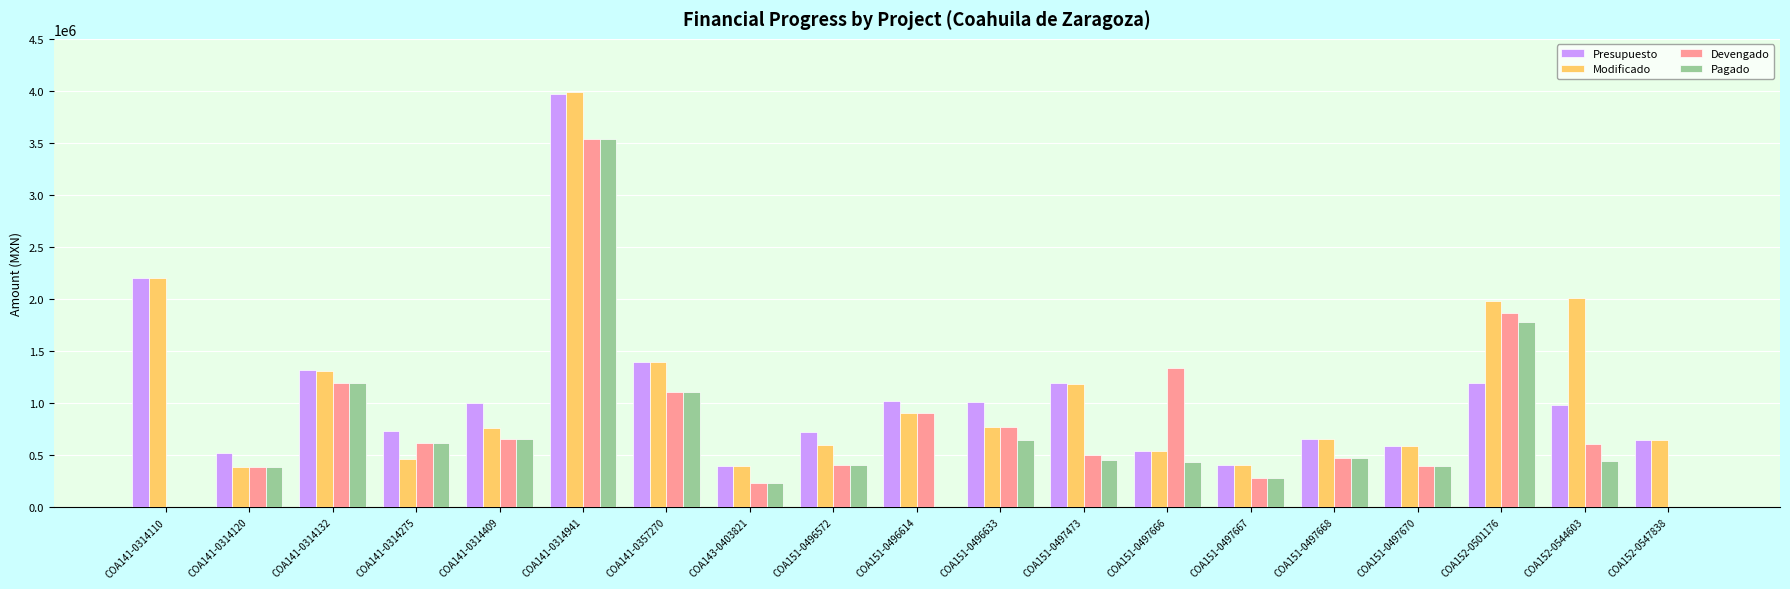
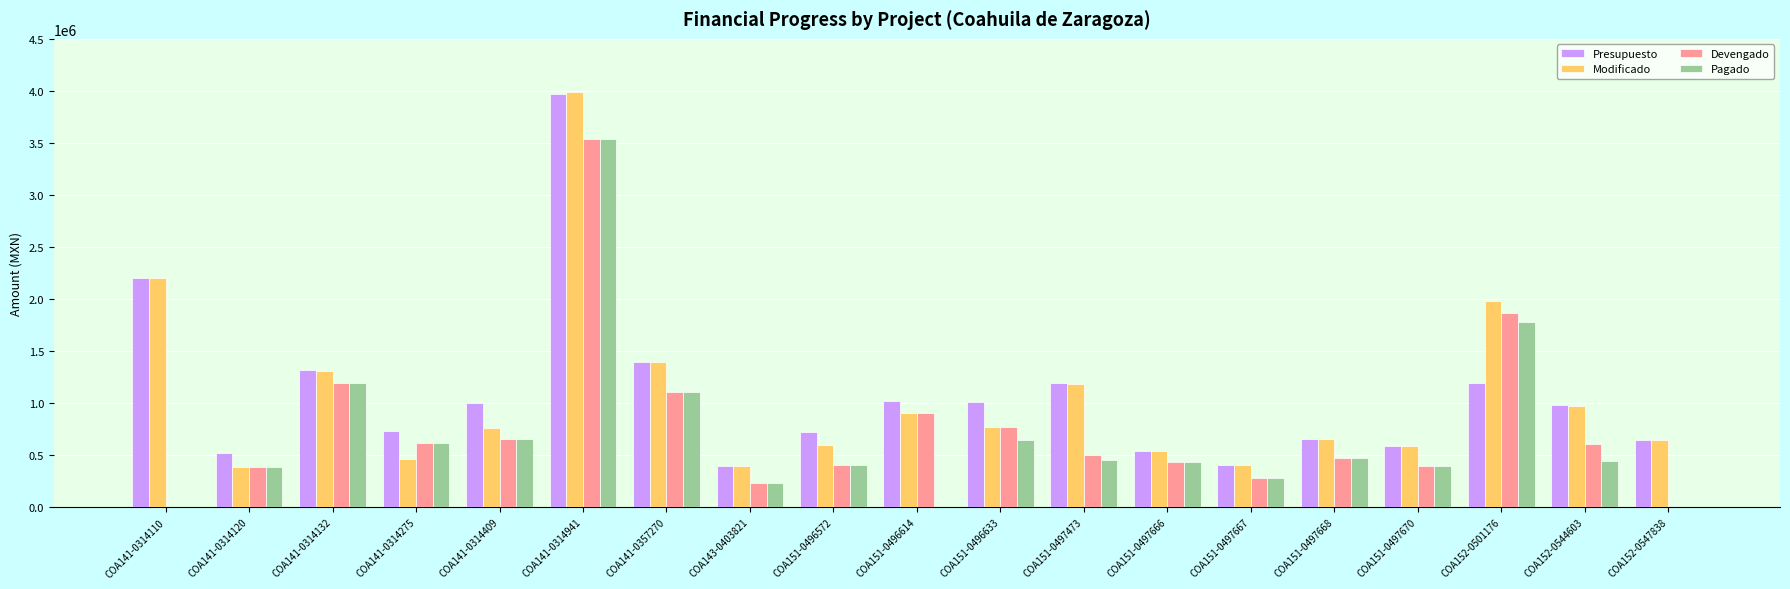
  {
    "Presupuesto": {
      "COA141-0314110": 2200000,
      "COA141-0314120": 520000,
      "COA141-0314132": 1320000,
      "COA141-0314275": 730000,
      "COA141-0314409": 1000000,
      "COA141-0314941": 3970000,
      "COA141-0357270": 1400000,
      "COA143-0403821": 400000,
      "COA151-0496572": 720000,
      "COA151-0496614": 1020000,
      "COA151-0496633": 1010000,
      "COA151-0497473": 1190000,
      "COA151-0497666": 540000,
      "COA151-0497667": 410000,
      "COA151-0497668": 650000,
      "COA151-0497670": 590000,
      "COA152-0501176": 1200000,
      "COA152-0544603": 980000,
      "COA152-0547838": 640000
    },
    "Modificado": {
      "COA141-0314110": 2200000,
      "COA141-0314120": 390000,
      "COA141-0314132": 1310000,
      "COA141-0314275": 460000,
      "COA141-0314409": 760000,
      "COA141-0314941": 3990000,
      "COA141-0357270": 1400000,
      "COA143-0403821": 400000,
      "COA151-0496572": 600000,
      "COA151-0496614": 900000,
      "COA151-0496633": 770000,
      "COA151-0497473": 1190000,
      "COA151-0497666": 540000,
      "COA151-0497667": 410000,
      "COA151-0497668": 650000,
      "COA151-0497670": 590000,
      "COA152-0501176": 1980000,
-     "COA152-0544603": 2010000,
+     "COA152-0544603": 970000,
      "COA152-0547838": 640000
    },
    "Devengado": {
      "COA141-0314110": 0,
      "COA141-0314120": 390000,
      "COA141-0314132": 1200000,
      "COA141-0314275": 620000,
      "COA141-0314409": 650000,
      "COA141-0314941": 3530000,
      "COA141-0357270": 1110000,
      "COA143-0403821": 230000,
      "COA151-0496572": 410000,
      "COA151-0496614": 900000,
      "COA151-0496633": 770000,
      "COA151-0497473": 500000,
-     "COA151-0497666": 1330000,
+     "COA151-0497666": 430000,
      "COA151-0497667": 280000,
      "COA151-0497668": 470000,
      "COA151-0497670": 400000,
      "COA152-0501176": 1870000,
      "COA152-0544603": 610000,
      "COA152-0547838": 0
    },
    "Pagado": {
      "COA141-0314110": 0,
      "COA141-0314120": 390000,
      "COA141-0314132": 1200000,
      "COA141-0314275": 620000,
      "COA141-0314409": 650000,
      "COA141-0314941": 3530000,
      "COA141-0357270": 1110000,
      "COA143-0403821": 230000,
      "COA151-0496572": 410000,
      "COA151-0496614": 0,
      "COA151-0496633": 650000,
      "COA151-0497473": 450000,
      "COA151-0497666": 430000,
      "COA151-0497667": 280000,
      "COA151-0497668": 470000,
      "COA151-0497670": 400000,
      "COA152-0501176": 1780000,
      "COA152-0544603": 440000,
      "COA152-0547838": 0
    }
  }
